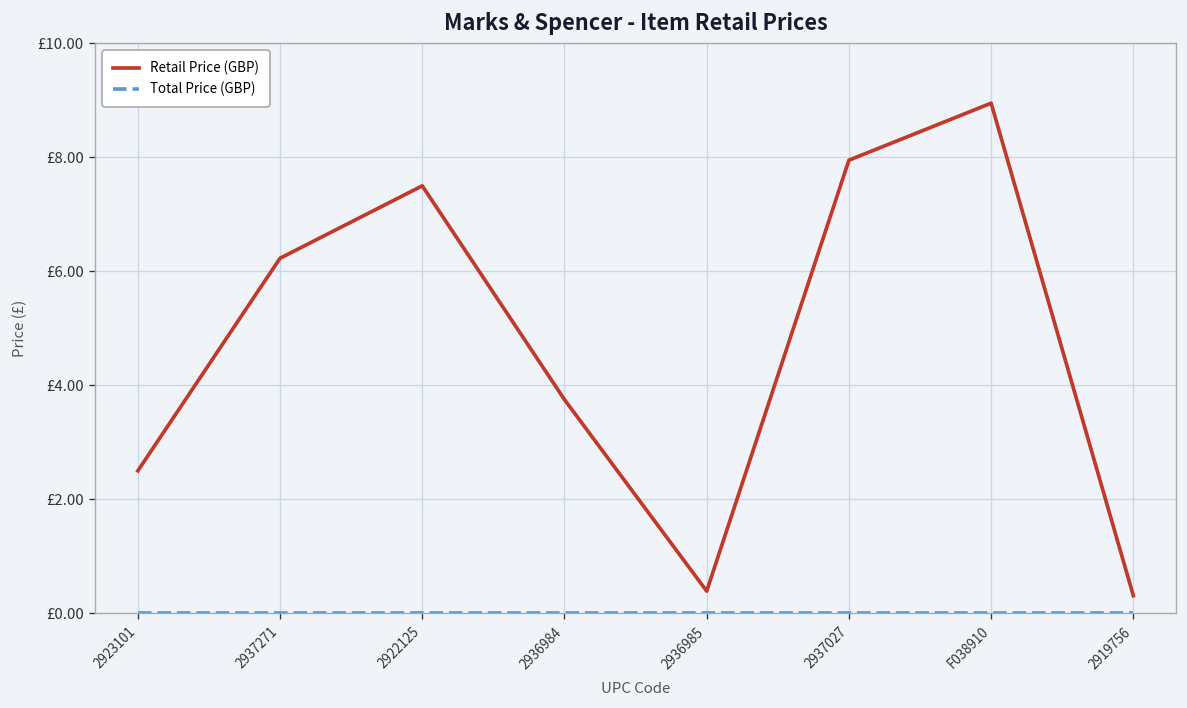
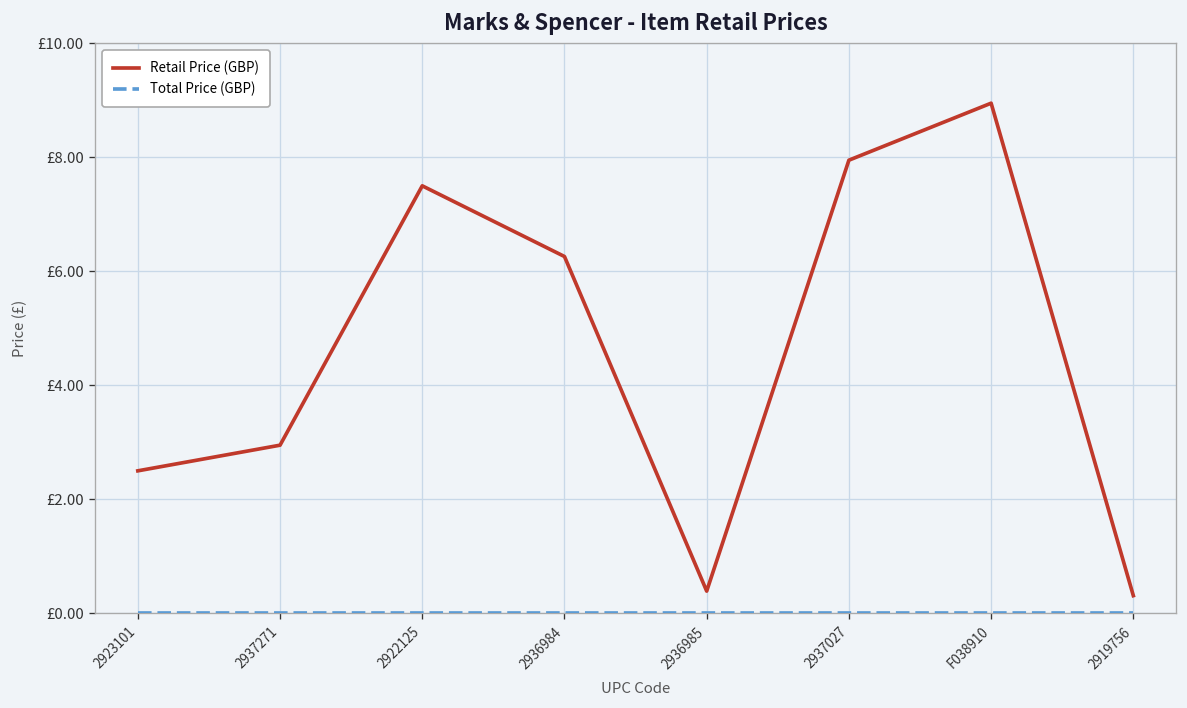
  {
    "Retail Price (GBP)": {
      "2923101": "£2.5",
-     "2937271": "£6.2",
+     "2937271": "£3.0",
      "2922125": "£7.5",
-     "2936984": "£3.8",
+     "2936984": "£6.3",
      "2936985": "£0.4",
      "2937027": "£8.0",
      "F038910": "£9.0",
      "2919756": "£0.3"
    },
    "Total Price (GBP)": {
      "2923101": "£0.0",
      "2937271": "£0.0",
      "2922125": "£0.0",
      "2936984": "£0.0",
      "2936985": "£0.0",
      "2937027": "£0.0",
      "F038910": "£0.0",
      "2919756": "£0.0"
    }
  }
